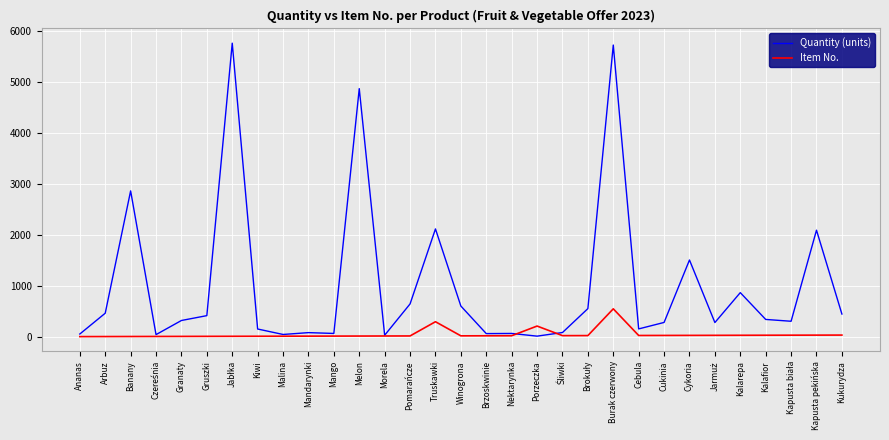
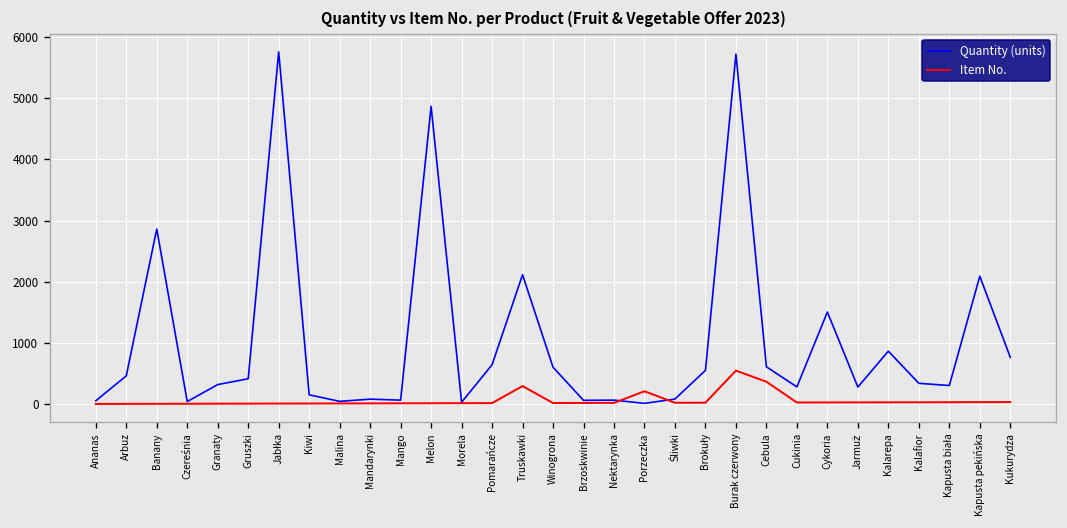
  {
    "Quantity (units)": {
      "Ananas": 100,
      "Arbuz": 500,
      "Banany": 2900,
      "Granaty": 300,
      "Gruszki": 400,
      "Jabłka": 5800,
      "Kiwi": 200,
      "Mandarynki": 100,
      "Mango": 100,
      "Melon": 4900,
      "Pomarańcze": 600,
      "Truskawki": 2100,
      "Winogrona": 600,
      "Porzeczka": 0,
      "Śliwki": 100,
      "Brokuły": 600,
      "Burak czerwony": 5700,
-     "Cebula": 200,
+     "Cebula": 600,
      "Cukinia": 300,
      "Cykoria": 1500,
      "Jarmuż": 300,
      "Kalarepa": 900,
      "Kalafior": 300,
      "Kapusta biała": 300,
      "Kapusta pekińska": 2100,
-     "Kukurydza": 400
+     "Kukurydza": 800
    },
    "Item No.": {
      "Ananas": 0,
      "Arbuz": 0,
      "Banany": 0,
      "Granaty": 0,
      "Gruszki": 0,
      "Jabłka": 0,
      "Kiwi": 0,
      "Mandarynki": 0,
      "Mango": 0,
      "Melon": 0,
      "Pomarańcze": 0,
      "Truskawki": 300,
      "Winogrona": 0,
      "Porzeczka": 200,
      "Śliwki": 0,
      "Brokuły": 0,
      "Burak czerwony": 500,
-     "Cebula": 0,
+     "Cebula": 400,
      "Cukinia": 0,
      "Cykoria": 0,
      "Jarmuż": 0,
      "Kalarepa": 0,
      "Kalafior": 0,
      "Kapusta biała": 0,
      "Kapusta pekińska": 0,
      "Kukurydza": 0
    }
  }
